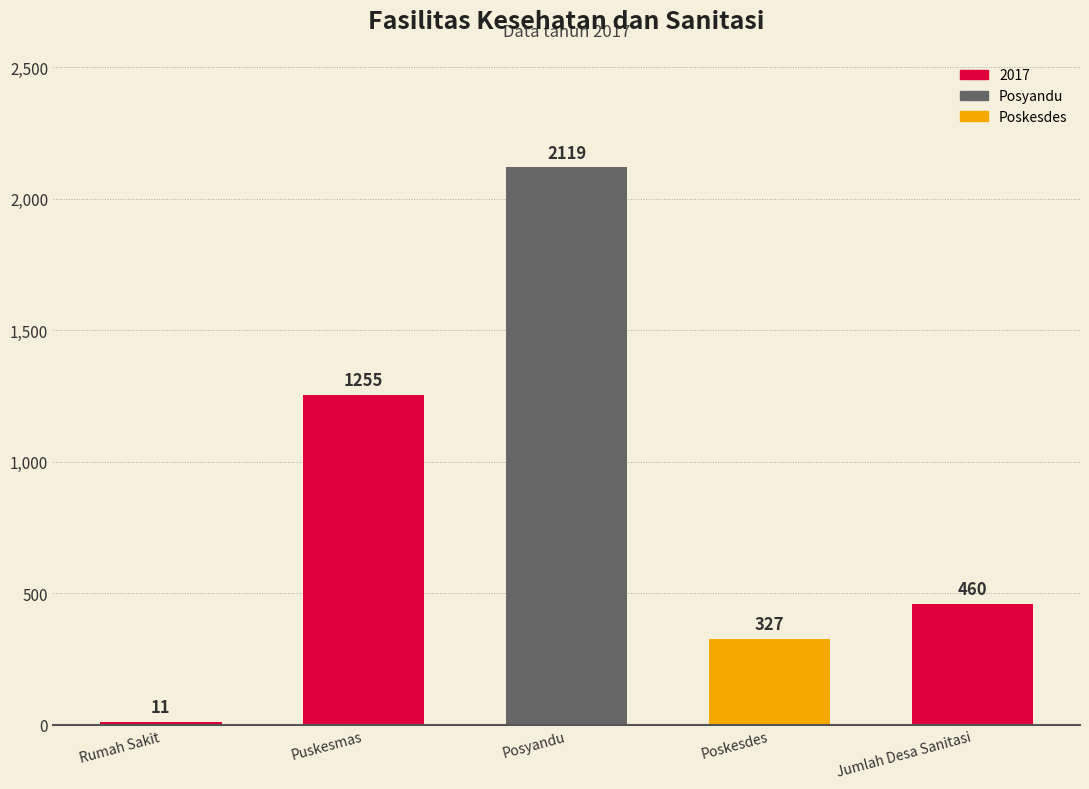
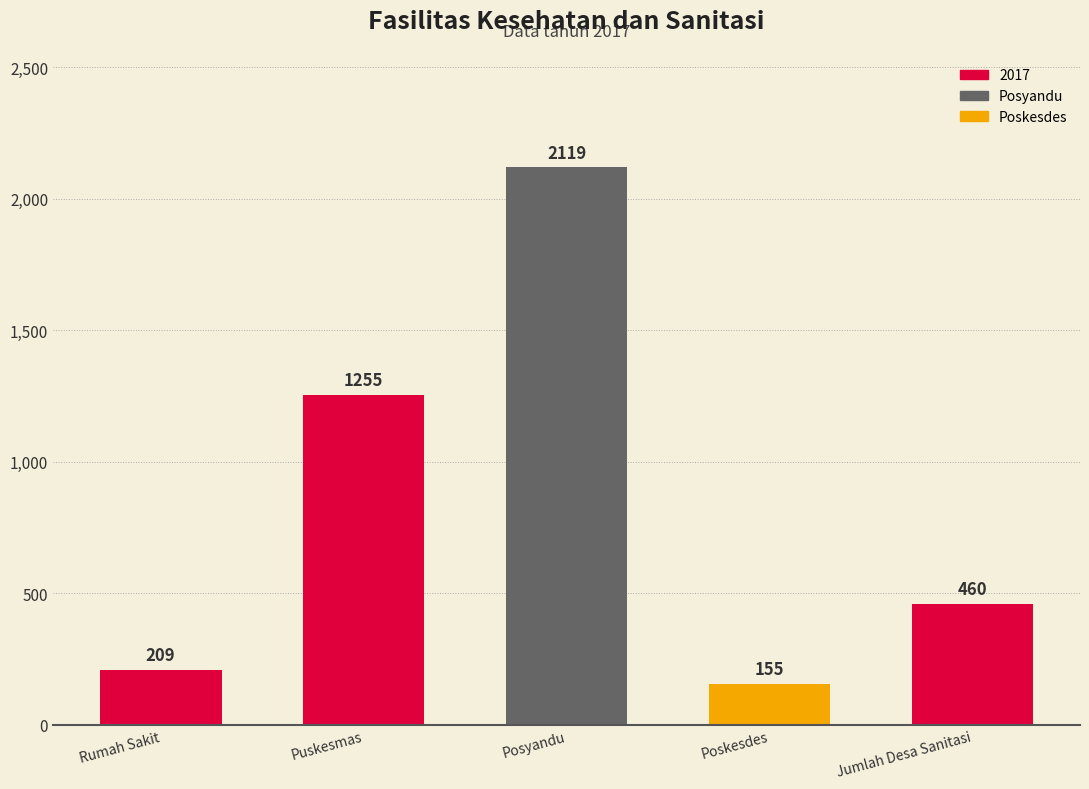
  {
-   "Rumah Sakit": 11,
+   "Rumah Sakit": 209,
    "Puskesmas": 1255,
    "Posyandu": 2119,
-   "Poskesdes": 327,
+   "Poskesdes": 155,
    "Jumlah Desa Sanitasi": 460
  }
